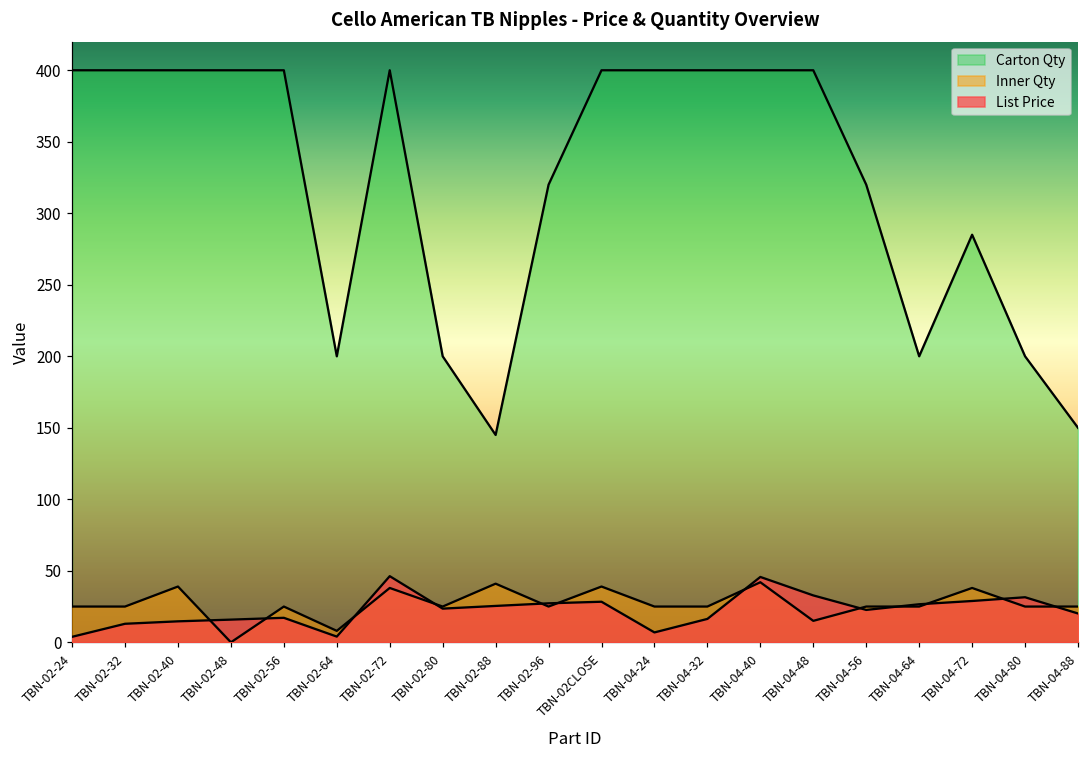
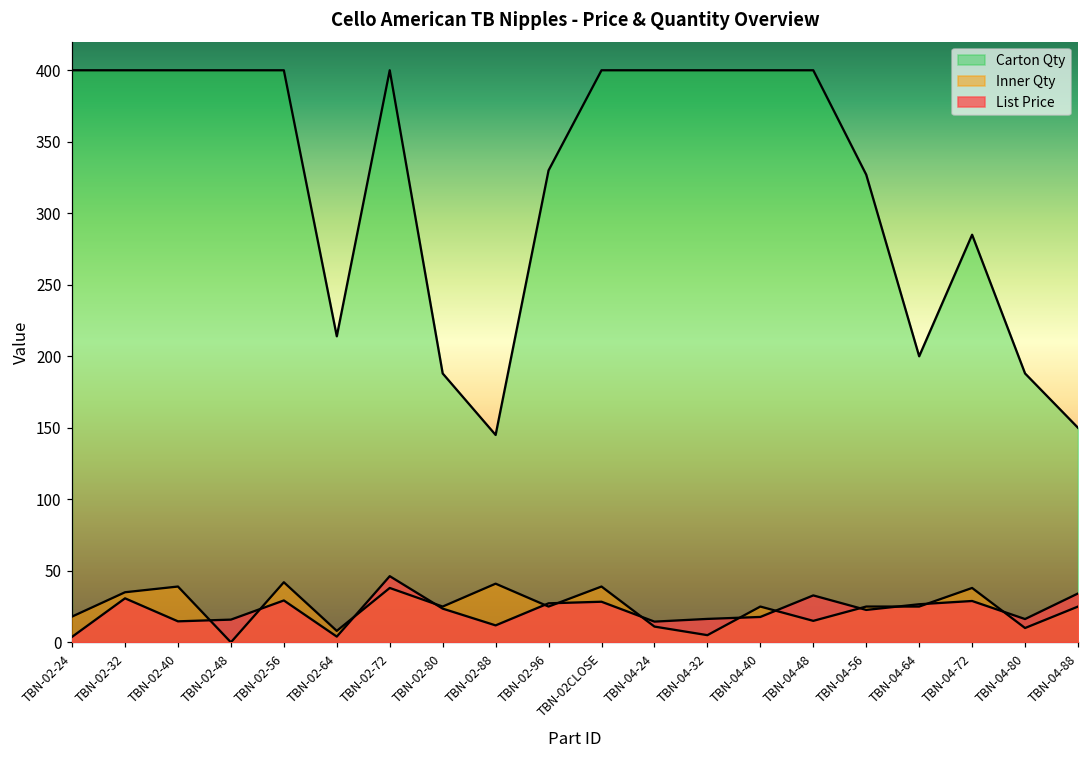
  {
    "Carton Qty": {
      "TBN-02-24": 400,
      "TBN-02-32": 400,
      "TBN-02-40": 400,
      "TBN-02-48": 400,
      "TBN-02-56": 400,
-     "TBN-02-64": 200,
+     "TBN-02-64": 214,
      "TBN-02-72": 400,
-     "TBN-02-80": 200,
+     "TBN-02-80": 188,
      "TBN-02-88": 145,
-     "TBN-02-96": 320,
+     "TBN-02-96": 330,
      "TBN-02CLOSE": 400,
      "TBN-04-24": 400,
      "TBN-04-32": 400,
      "TBN-04-40": 400,
      "TBN-04-48": 400,
-     "TBN-04-56": 320,
+     "TBN-04-56": 327,
      "TBN-04-64": 200,
      "TBN-04-72": 285,
-     "TBN-04-80": 200,
+     "TBN-04-80": 188,
      "TBN-04-88": 150
    },
    "Inner Qty": {
-     "TBN-02-24": 25,
-     "TBN-02-32": 25,
+     "TBN-02-24": 18,
+     "TBN-02-32": 35,
      "TBN-02-40": 39,
      "TBN-02-48": 0,
-     "TBN-02-56": 25,
+     "TBN-02-56": 42,
      "TBN-02-64": 8,
      "TBN-02-72": 38,
      "TBN-02-88": 41,
      "TBN-02-96": 25,
      "TBN-02CLOSE": 39,
-     "TBN-04-24": 25,
-     "TBN-04-32": 25,
-     "TBN-04-40": 42,
+     "TBN-04-24": 11,
+     "TBN-04-32": 5,
+     "TBN-04-40": 25,
      "TBN-04-48": 15,
      "TBN-04-56": 25,
      "TBN-04-72": 38,
-     "TBN-04-80": 25,
+     "TBN-04-80": 10,
      "TBN-04-88": 25
    },
    "List Price": {
      "TBN-02-24": 4,
-     "TBN-02-32": 13,
+     "TBN-02-32": 31,
      "TBN-02-40": 15,
      "TBN-02-48": 16,
-     "TBN-02-56": 17,
+     "TBN-02-56": 29,
      "TBN-02-64": 4,
      "TBN-02-72": 46,
-     "TBN-02-88": 25,
+     "TBN-02-88": 12,
      "TBN-02-96": 27,
      "TBN-02CLOSE": 28,
-     "TBN-04-24": 7,
+     "TBN-04-24": 14,
      "TBN-04-32": 16,
-     "TBN-04-40": 46,
+     "TBN-04-40": 18,
      "TBN-04-48": 33,
      "TBN-04-56": 23,
      "TBN-04-72": 29,
-     "TBN-04-80": 32,
-     "TBN-04-88": 20
+     "TBN-04-80": 16,
+     "TBN-04-88": 34
    }
  }
